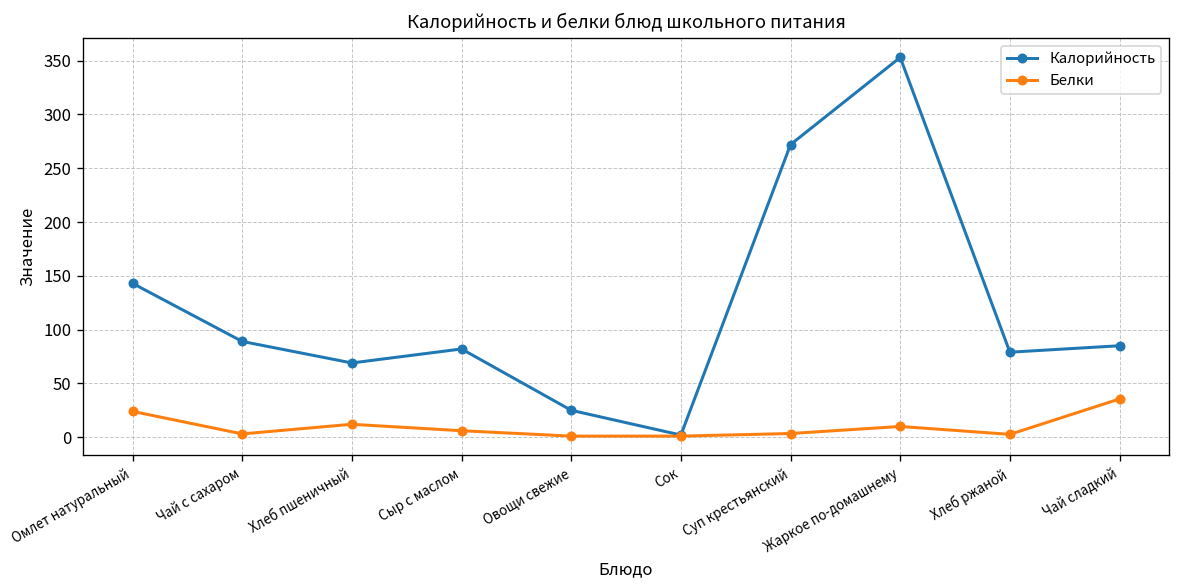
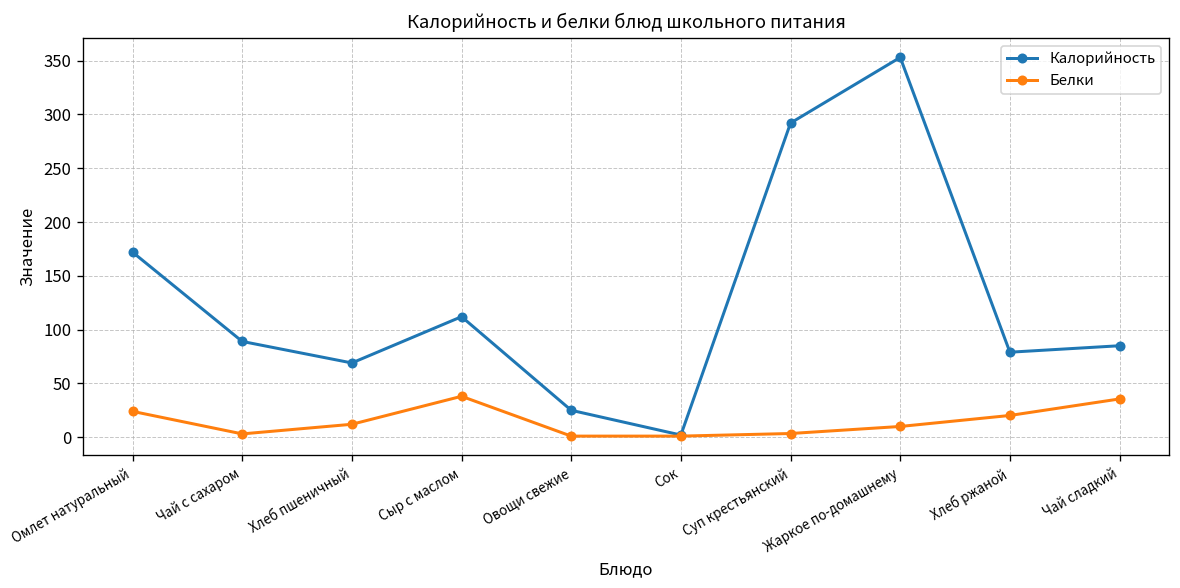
  {
    "Калорийность": {
-     "Омлет натуральный": 140,
+     "Омлет натуральный": 170,
      "Чай с сахаром": 90,
      "Хлеб пшеничный": 70,
-     "Сыр с маслом": 80,
+     "Сыр с маслом": 110,
      "Овощи свежие": 30,
-     "Суп крестьянский": 270,
+     "Суп крестьянский": 290,
      "Жаркое по-домашнему": 350,
      "Хлеб ржаной": 80,
      "Чай сладкий": 90
    },
    "Белки": {
      "Омлет натуральный": 20,
      "Чай с сахаром": 0,
      "Хлеб пшеничный": 10,
-     "Сыр с маслом": 10,
+     "Сыр с маслом": 40,
      "Овощи свежие": 0,
      "Суп крестьянский": 0,
      "Жаркое по-домашнему": 10,
-     "Хлеб ржаной": 0,
+     "Хлеб ржаной": 20,
      "Чай сладкий": 40
    }
  }
